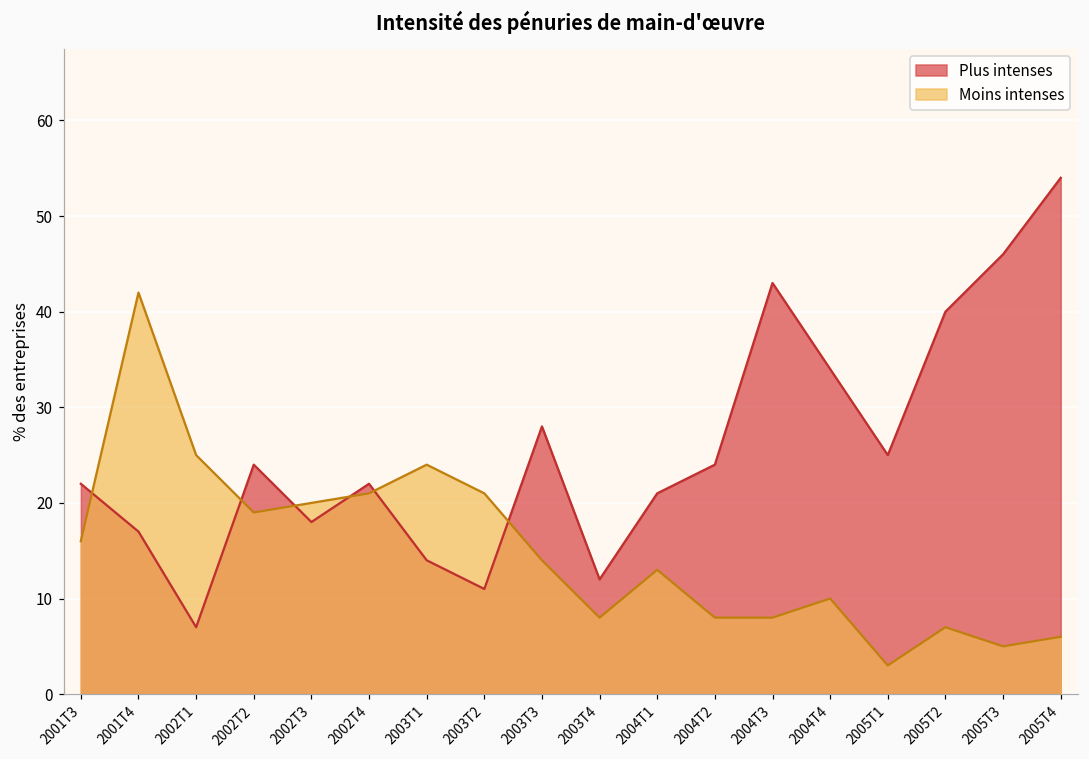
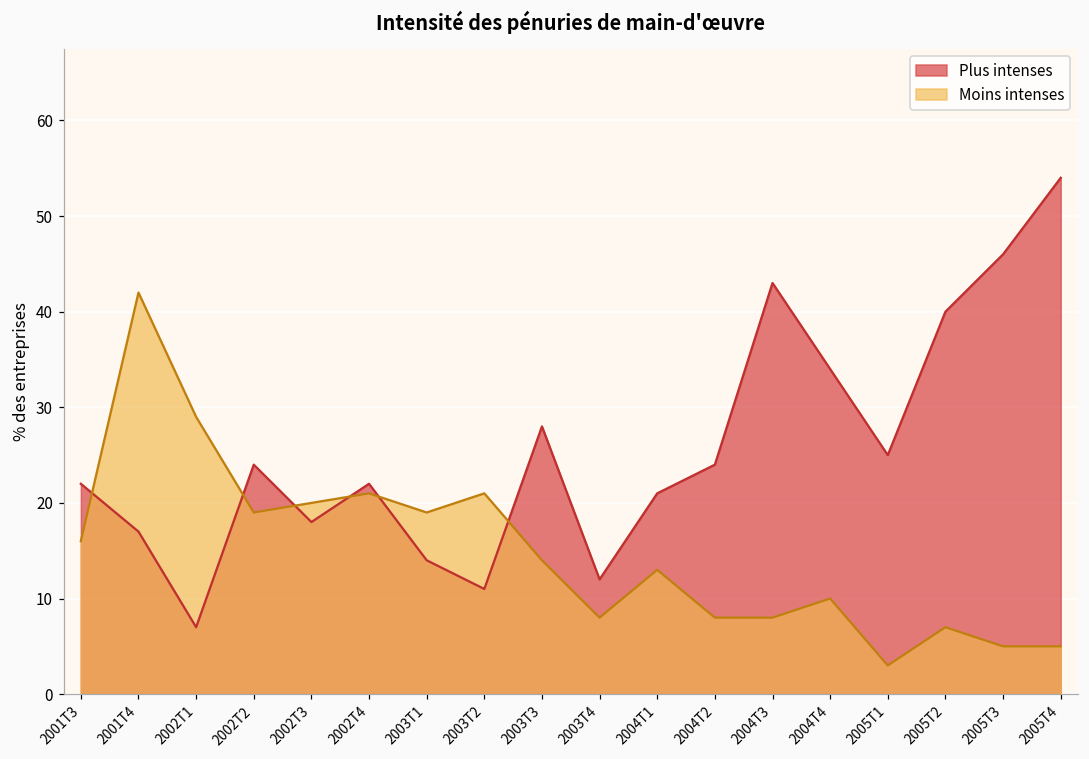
  {
    "Plus intenses": {
      "2001T3": 22,
      "2001T4": 17,
      "2002T1": 7,
      "2002T2": 24,
      "2002T3": 18,
      "2002T4": 22,
      "2003T1": 14,
      "2003T2": 11,
      "2003T3": 28,
      "2003T4": 12,
      "2004T1": 21,
      "2004T2": 24,
      "2004T3": 43,
      "2004T4": 34,
      "2005T1": 25,
      "2005T2": 40,
      "2005T3": 46,
      "2005T4": 54
    },
    "Moins intenses": {
      "2001T3": 16,
      "2001T4": 42,
-     "2002T1": 25,
+     "2002T1": 29,
      "2002T2": 19,
      "2002T3": 20,
      "2002T4": 21,
-     "2003T1": 24,
+     "2003T1": 19,
      "2003T2": 21,
      "2003T3": 14,
      "2003T4": 8,
      "2004T1": 13,
      "2004T2": 8,
      "2004T3": 8,
      "2004T4": 10,
      "2005T1": 3,
      "2005T2": 7,
      "2005T3": 5,
-     "2005T4": 6
+     "2005T4": 5
    }
  }
